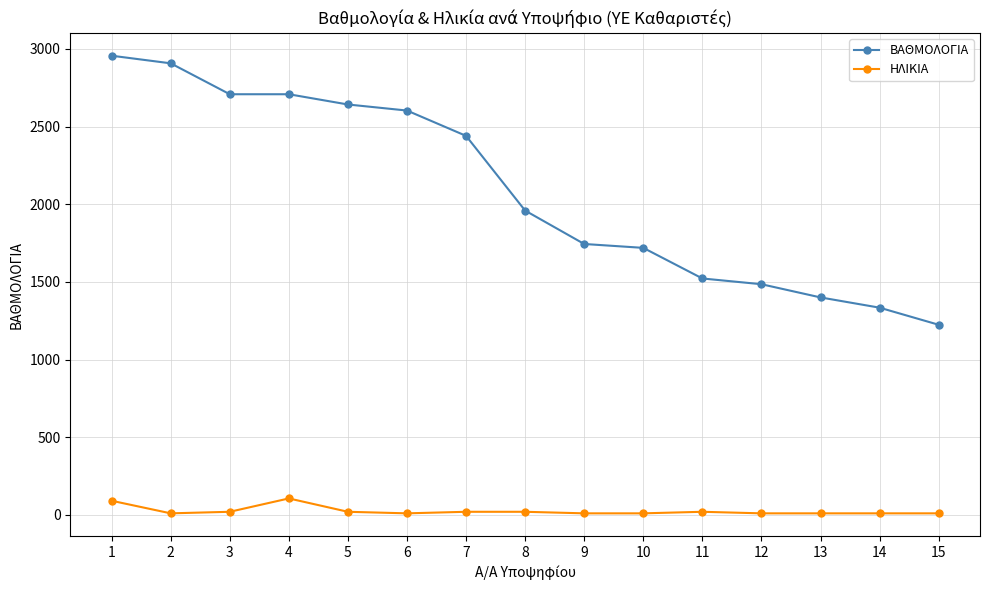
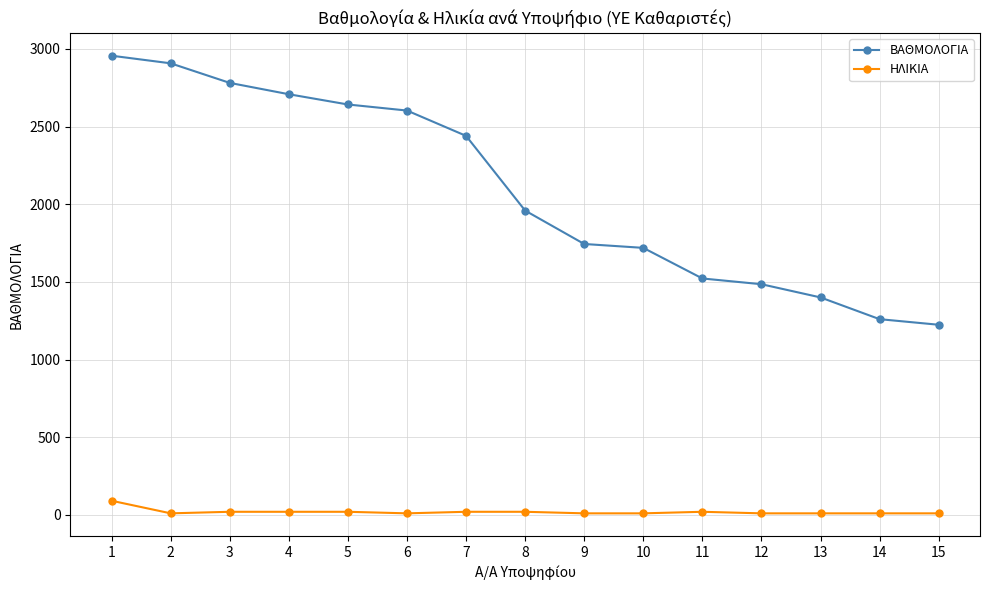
  {
    "ΒΑΘΜΟΛΟΓΙΑ": {
      "1": 2960,
      "2": 2910,
-     "3": 2710,
+     "3": 2780,
      "4": 2710,
      "5": 2640,
      "6": 2600,
      "7": 2440,
      "8": 1960,
      "9": 1740,
      "10": 1720,
      "11": 1520,
      "12": 1490,
      "13": 1400,
-     "14": 1330,
+     "14": 1260,
      "15": 1220
    },
    "ΗΛΙΚΙΑ": {
      "1": 90,
      "2": 10,
      "3": 20,
-     "4": 110,
+     "4": 20,
      "5": 20,
      "6": 10,
      "7": 20,
      "8": 20,
      "9": 10,
      "10": 10,
      "11": 20,
      "12": 10,
      "13": 10,
      "14": 10,
      "15": 10
    }
  }
